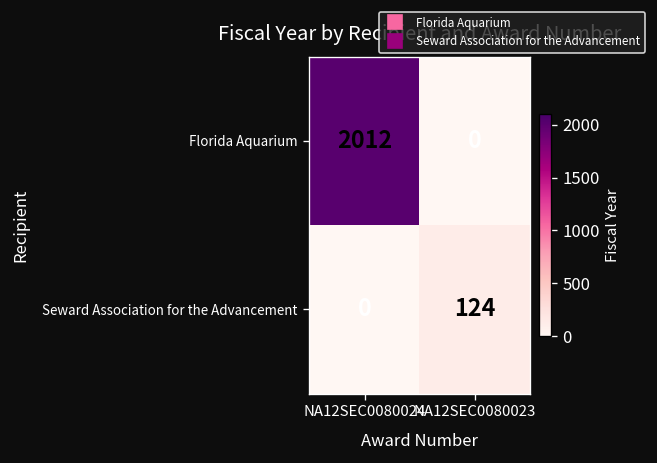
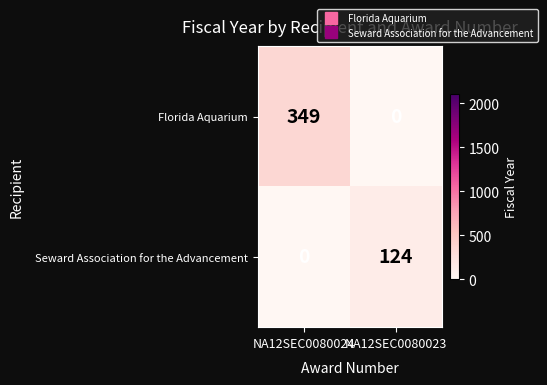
  {
    "Florida Aquarium": {
-     "NA12SEC0080024": 2012
+     "NA12SEC0080024": 349
    },
    "Seward Association for the Advancement": {
      "NA12SEC0080023": 124
    }
  }
